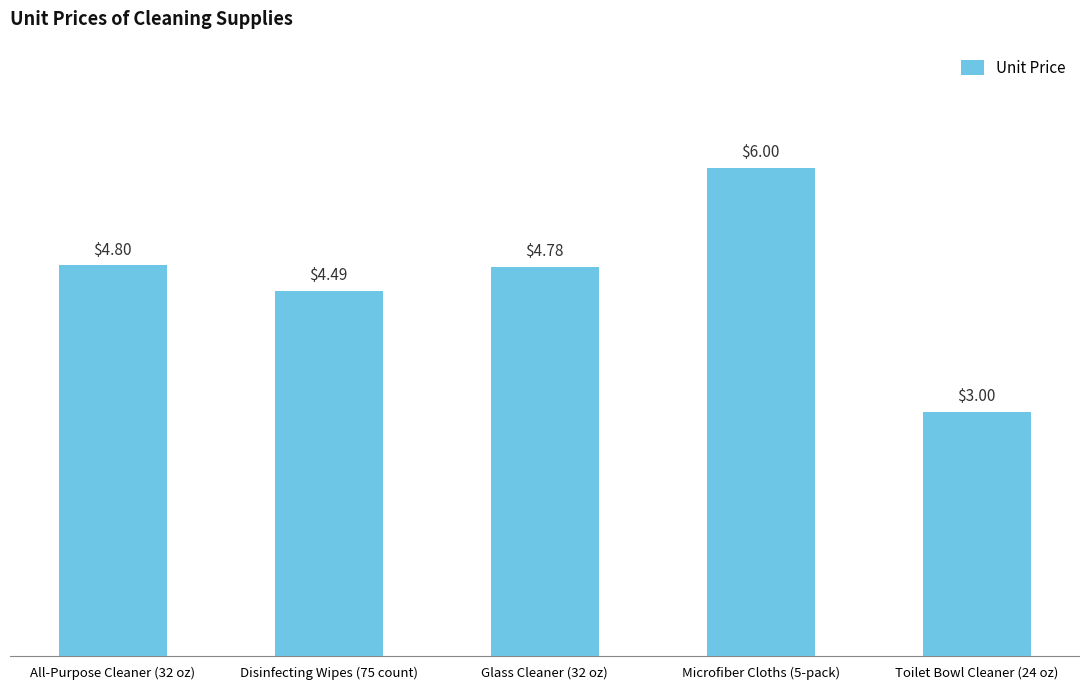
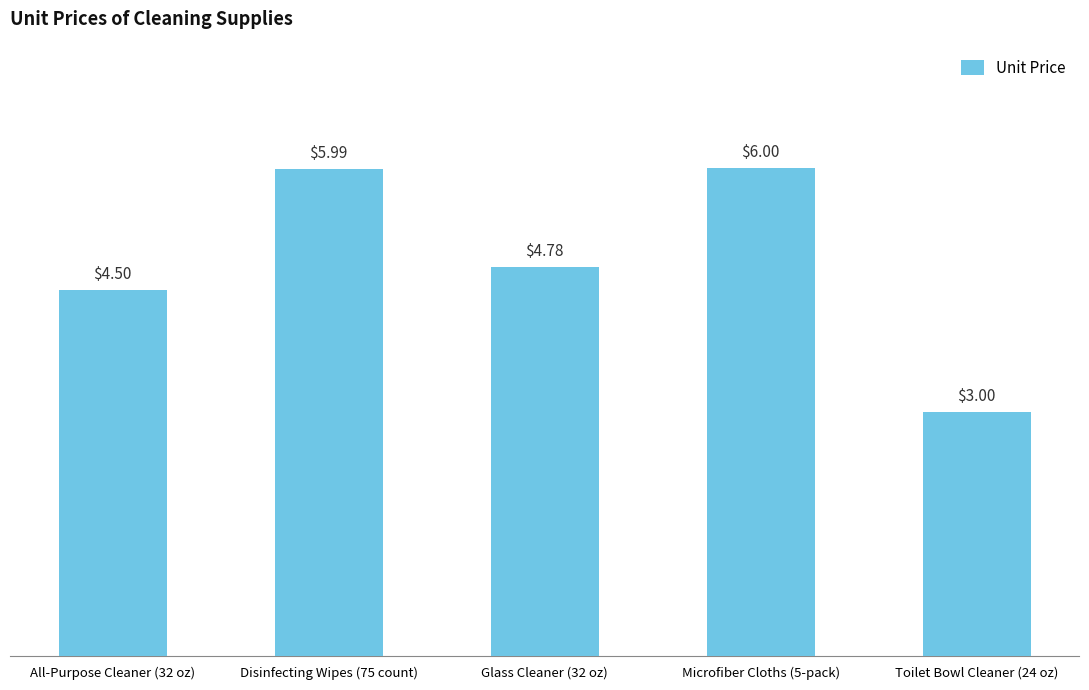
  {
-   "All-Purpose Cleaner (32 oz)": "$4.80",
-   "Disinfecting Wipes (75 count)": "$4.49",
+   "All-Purpose Cleaner (32 oz)": "$4.50",
+   "Disinfecting Wipes (75 count)": "$5.99",
    "Glass Cleaner (32 oz)": "$4.78",
    "Microfiber Cloths (5-pack)": "$6.00",
    "Toilet Bowl Cleaner (24 oz)": "$3.00"
  }
